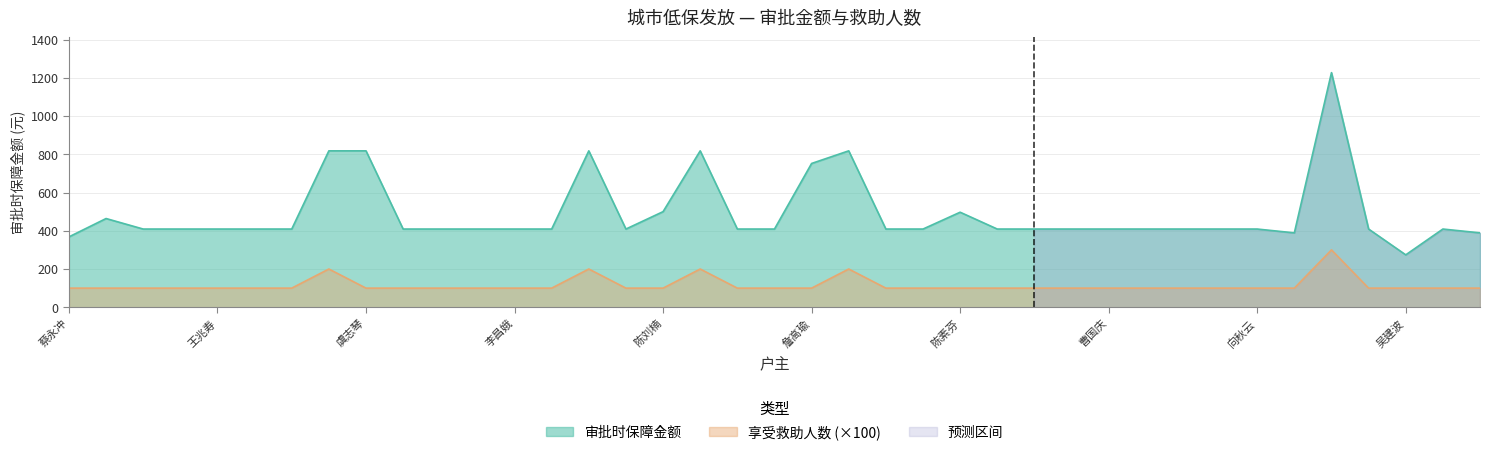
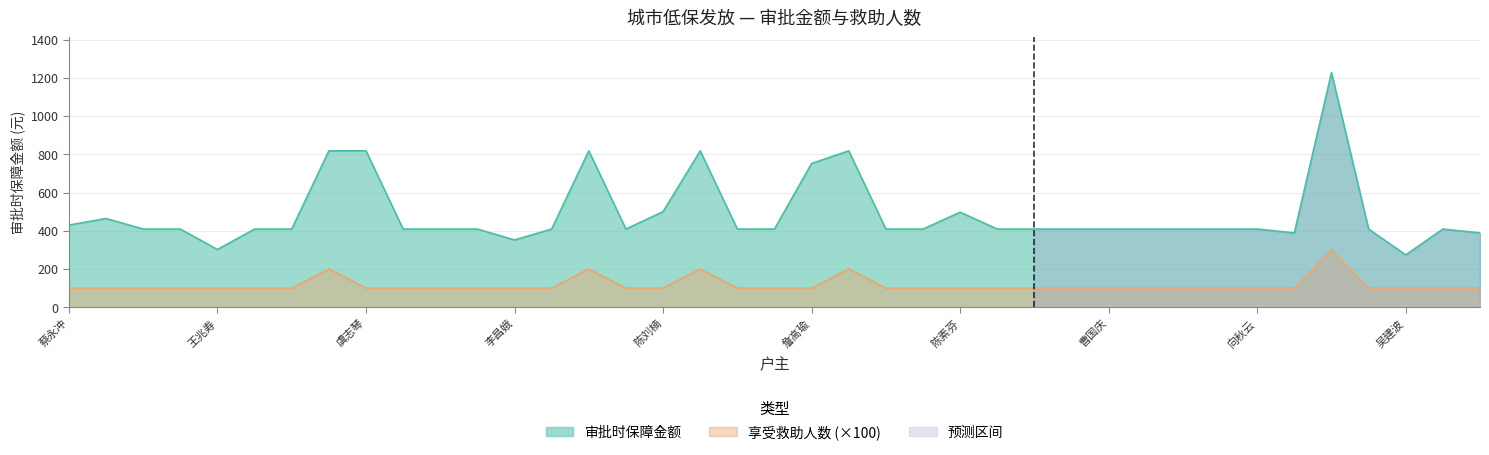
  {
    "审批时保障金额": {
-     "蔡永冲": 370,
-     "王兆寿": 410,
+     "蔡永冲": 430,
+     "王兆寿": 300,
      "虞志琴": 820,
-     "李昌娥": 410,
+     "李昌娥": 350,
      "陈刘楠": 500,
      "詹高瑜": 750,
      "陈素芬": 500
    },
    "享受救助人数 (×100)": {
      "蔡永冲": 100,
      "王兆寿": 100,
      "虞志琴": 100,
      "李昌娥": 100,
      "陈刘楠": 100,
      "詹高瑜": 100,
      "陈素芬": 100,
      "曹国庆": 100,
      "向秋云": 100,
      "吴建波": 100
    }
  }
